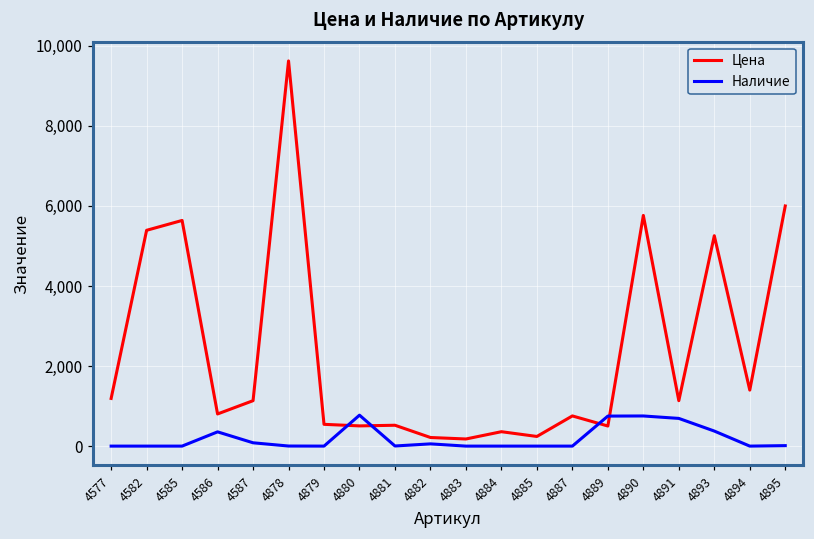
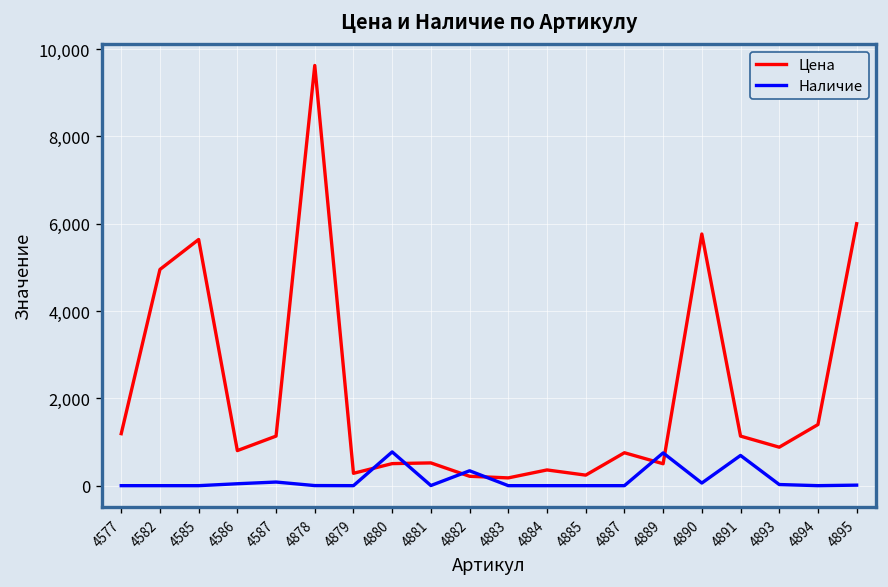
  {
    "Цена": {
      "4577": "1,200",
-     "4582": "5,400",
+     "4582": "5,000",
      "4585": "5,600",
      "4586": "800",
      "4587": "1,100",
      "4878": "9,600",
-     "4879": "500",
+     "4879": "300",
      "4880": "500",
      "4881": "500",
      "4882": "200",
      "4883": "200",
      "4884": "400",
      "4885": "200",
      "4887": "800",
      "4889": "500",
      "4890": "5,800",
      "4891": "1,100",
-     "4893": "5,300",
+     "4893": "900",
      "4894": "1,400",
      "4895": "6,000"
    },
    "Наличие": {
      "4577": "0",
      "4582": "0",
      "4585": "0",
-     "4586": "400",
+     "4586": "0",
      "4587": "100",
      "4878": "0",
      "4879": "0",
      "4880": "800",
      "4881": "0",
-     "4882": "100",
+     "4882": "300",
      "4883": "0",
      "4884": "0",
      "4885": "0",
      "4887": "0",
      "4889": "800",
-     "4890": "800",
+     "4890": "100",
      "4891": "700",
-     "4893": "400",
+     "4893": "0",
      "4894": "0",
      "4895": "0"
    }
  }
